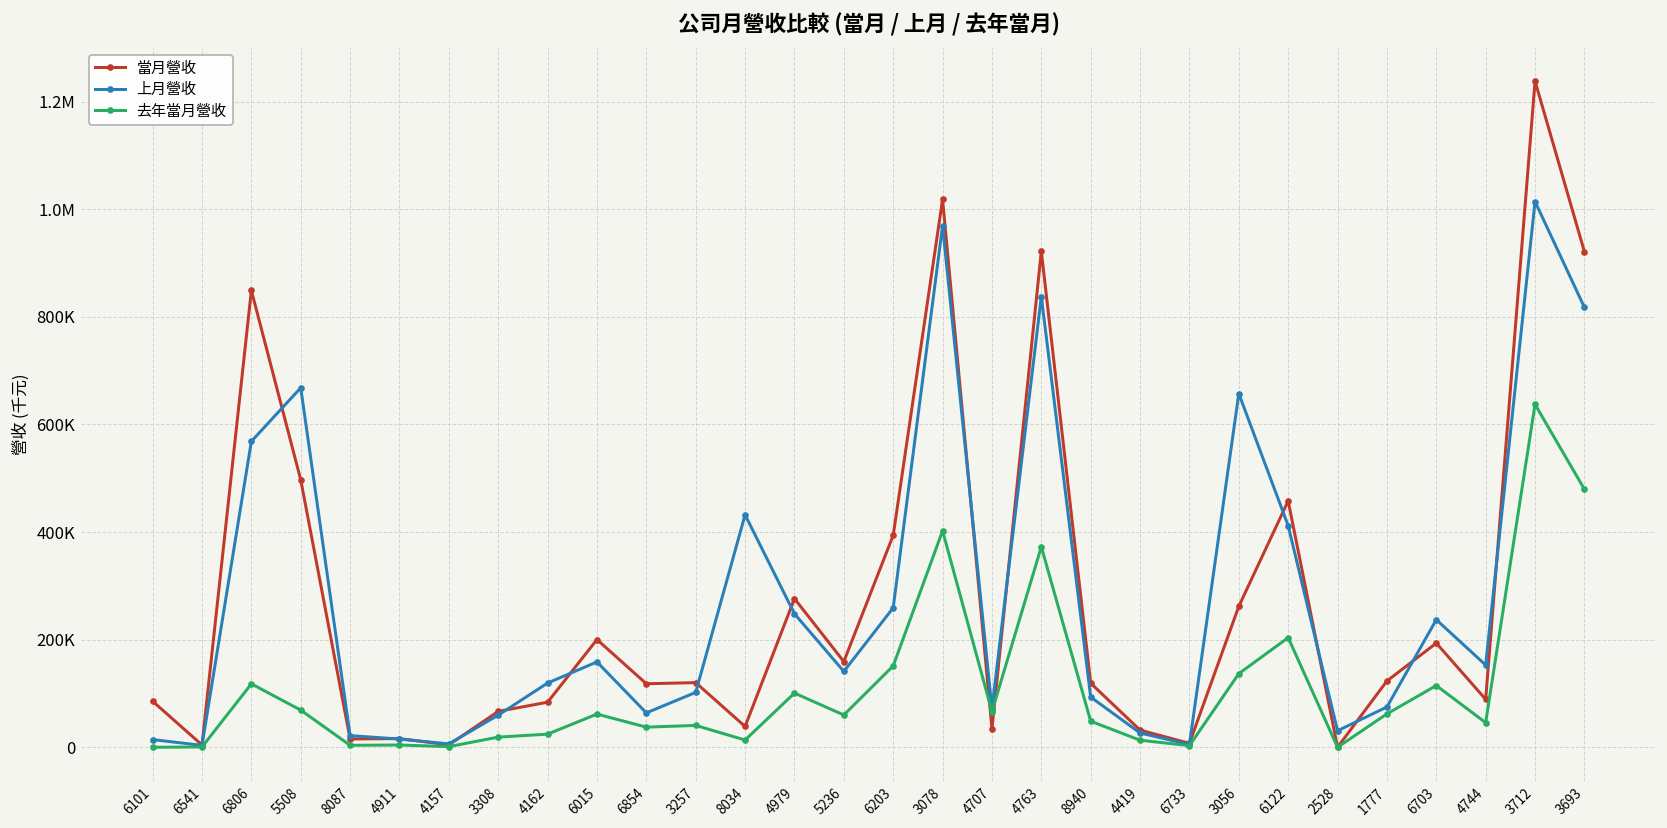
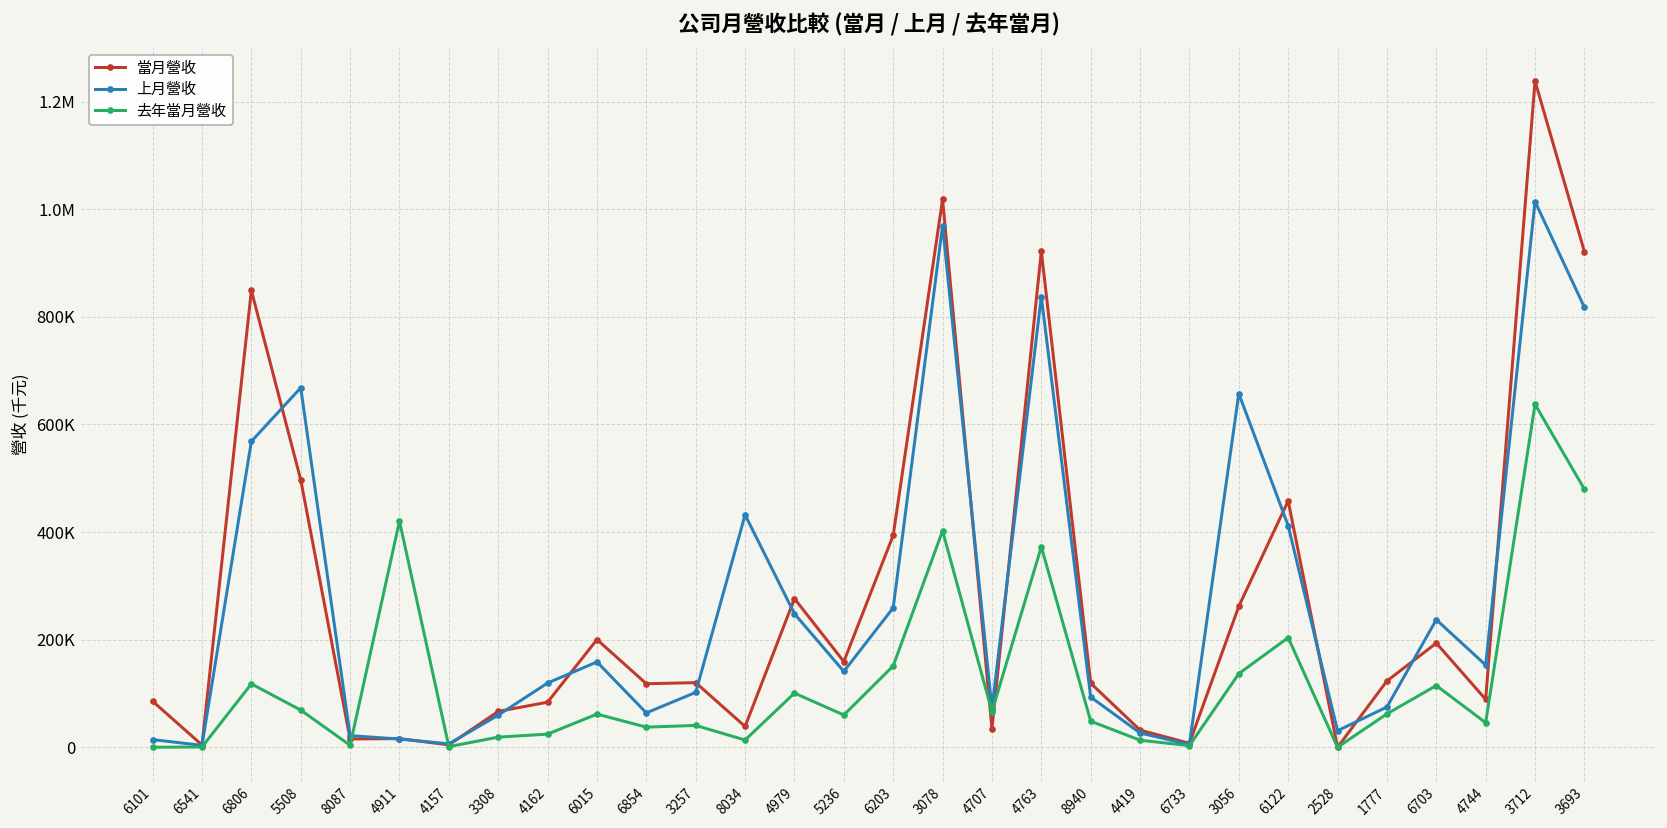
  {
    "當月營收": {
      "6101": 90000,
      "6806": 850000,
      "5508": 500000,
      "8087": 20000,
      "3308": 70000,
      "4162": 80000,
      "6015": 200000,
      "6854": 120000,
      "3257": 120000,
      "8034": 40000,
      "4979": 280000,
      "5236": 160000,
      "6203": 390000,
      "3078": 1020000,
      "4707": 30000,
      "4763": 920000,
      "8940": 120000,
      "3056": 260000,
      "6122": 460000,
      "1777": 120000,
      "6703": 190000,
      "4744": 90000,
      "3712": 1240000,
      "3693": 920000
    },
    "上月營收": {
      "6101": 10000,
      "6806": 570000,
      "5508": 670000,
      "8087": 20000,
      "3308": 60000,
      "4162": 120000,
      "6015": 160000,
      "6854": 60000,
      "3257": 100000,
      "8034": 430000,
      "4979": 250000,
      "5236": 140000,
      "6203": 260000,
      "3078": 970000,
      "4763": 840000,
      "8940": 90000,
      "3056": 660000,
      "6122": 410000,
      "2528": 30000,
      "1777": 70000,
      "6703": 240000,
      "4744": 150000,
      "3712": 1010000,
      "3693": 820000
    },
    "去年當月營收": {
      "6101": 0,
      "6806": 120000,
      "5508": 70000,
      "8087": 0,
-     "4911": 0,
+     "4911": 420000,
      "3308": 20000,
      "4162": 20000,
      "6015": 60000,
      "6854": 40000,
      "3257": 40000,
      "8034": 10000,
      "4979": 100000,
      "5236": 60000,
      "6203": 150000,
      "3078": 400000,
      "4763": 370000,
      "8940": 50000,
      "4419": 10000,
      "3056": 140000,
      "6122": 200000,
      "1777": 60000,
      "6703": 110000,
      "4744": 50000,
      "3712": 640000,
      "3693": 480000
    }
  }
